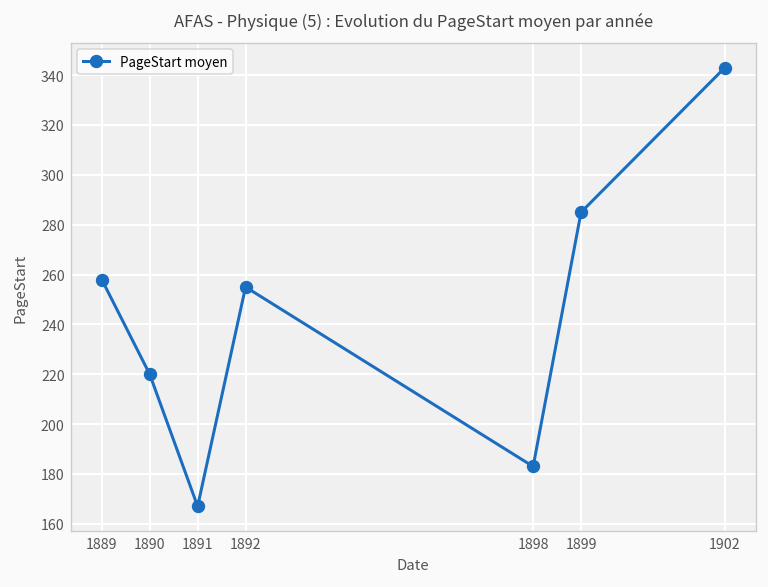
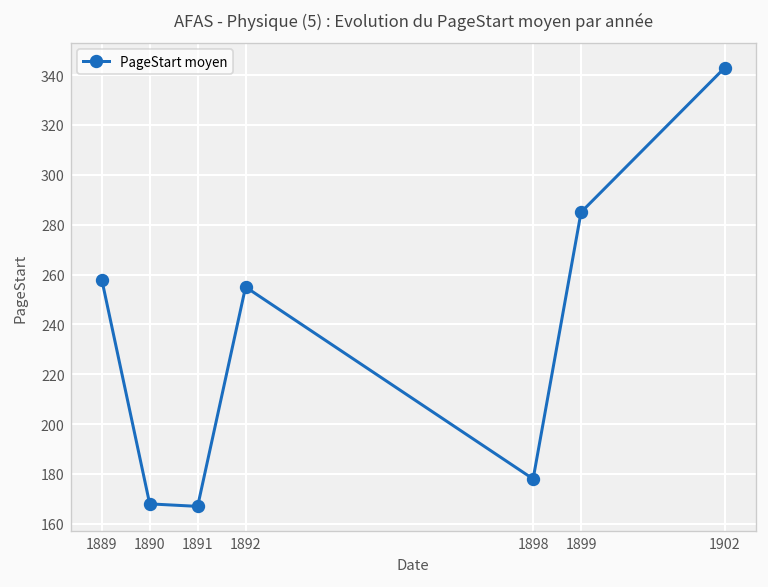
  {
    "1889": 258,
-   "1890": 220,
+   "1890": 168,
    "1891": 167,
    "1892": 255,
-   "1898": 183,
+   "1898": 178,
    "1899": 285,
    "1902": 343
  }
